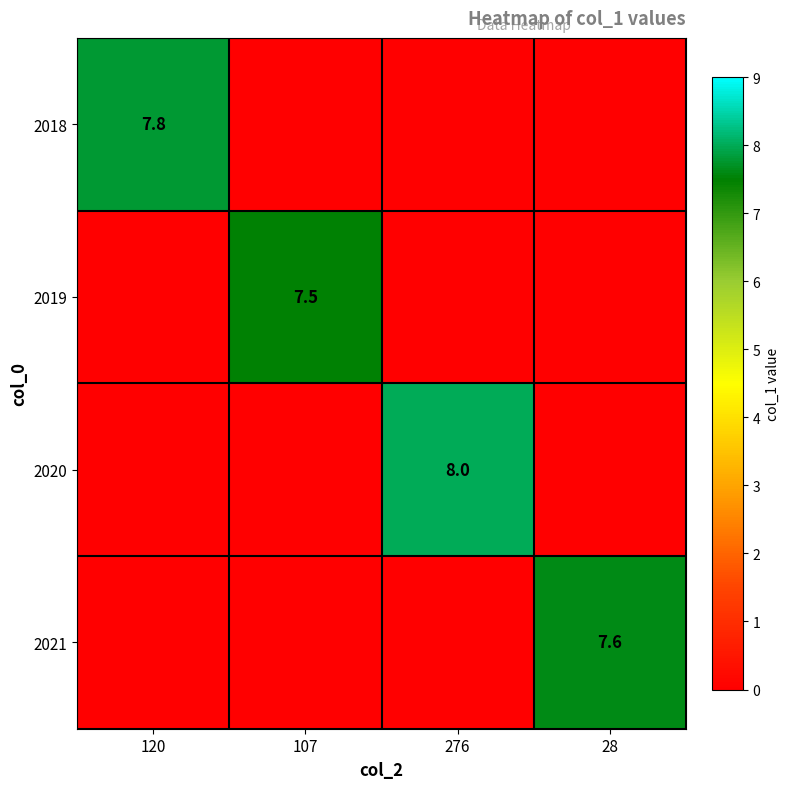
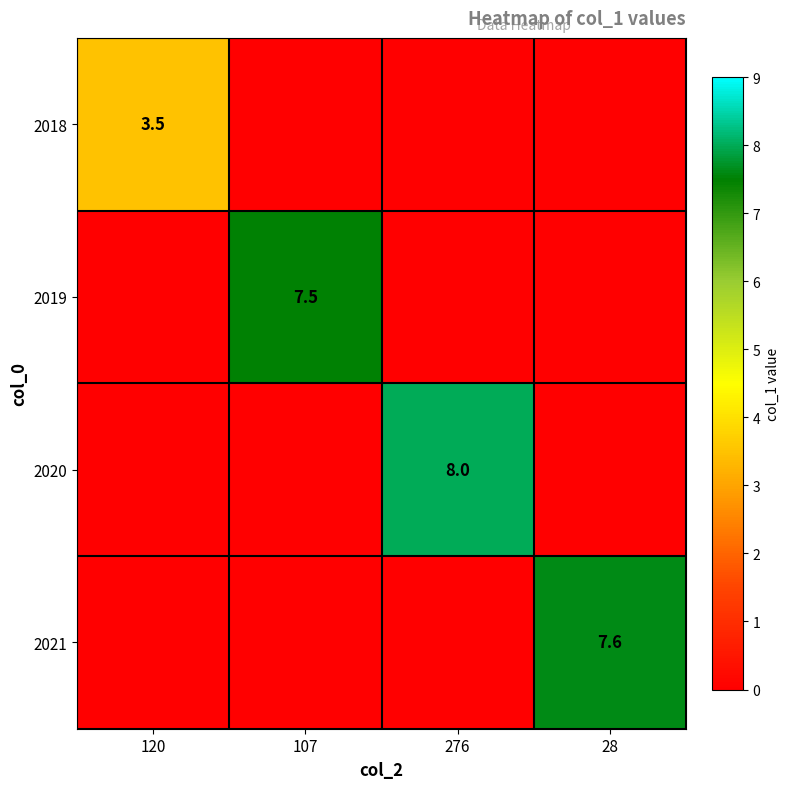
  {
    "2018": {
-     "120": 7.8
+     "120": 3.5
    },
    "2019": {
      "107": 7.5
    },
    "2020": {
      "276": 8.0
    },
    "2021": {
      "28": 7.6
    }
  }
